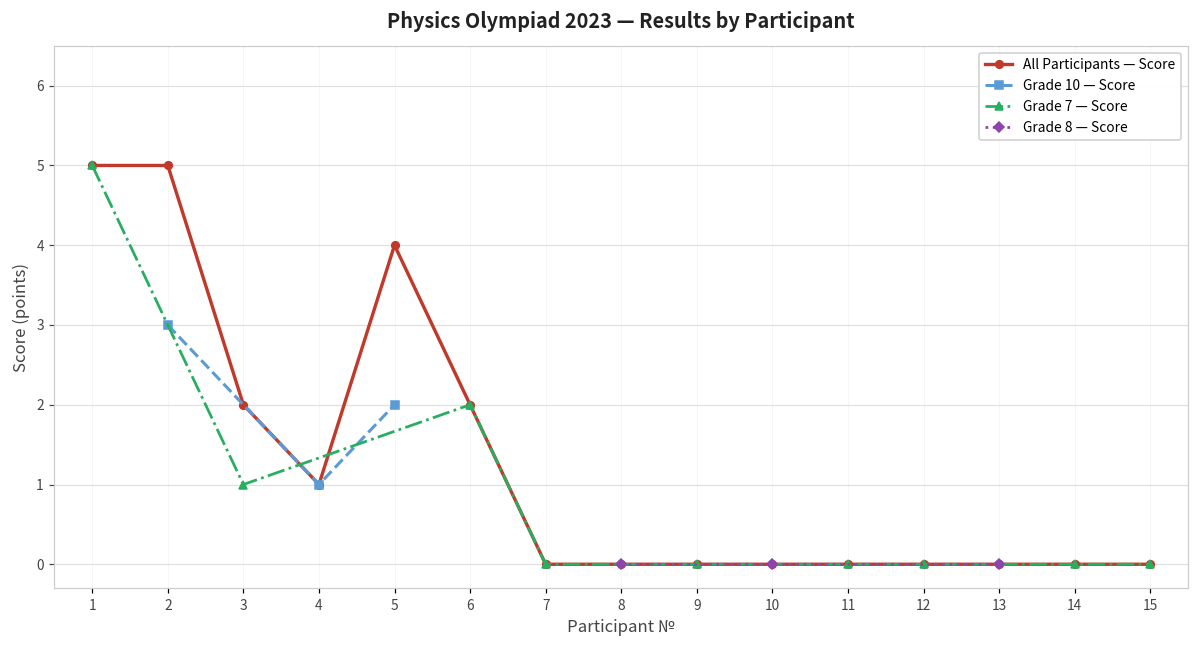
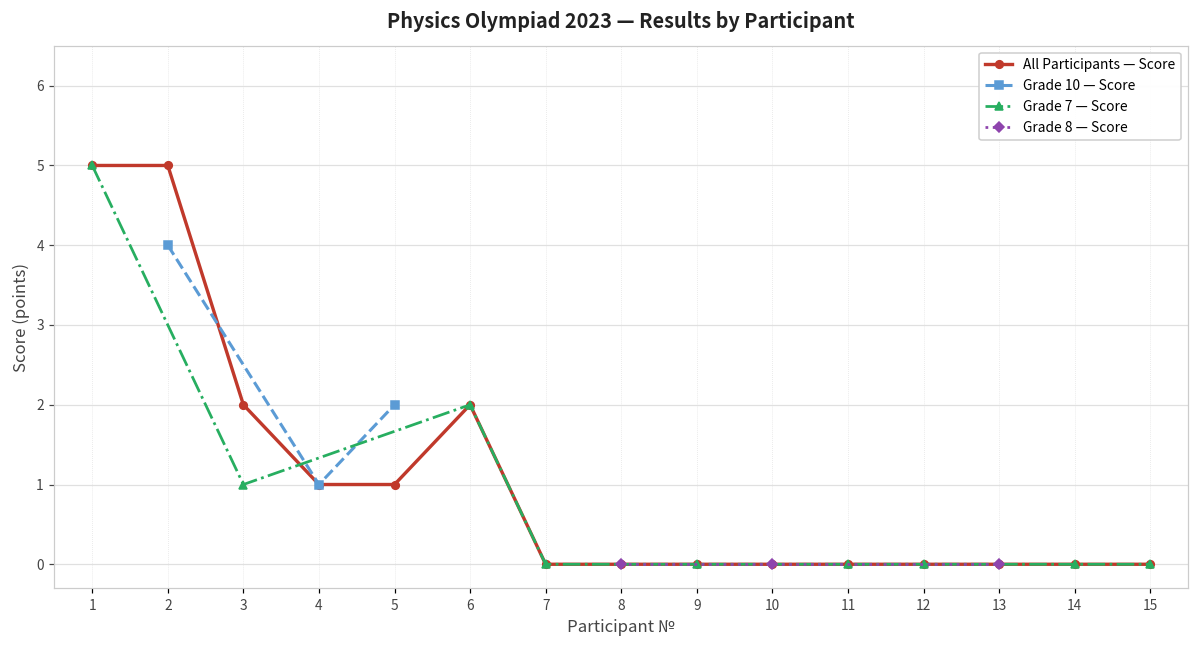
  {
    "All Participants — Score": {
      "2": 5,
      "3": 2,
-     "5": 4
+     "5": 1
    },
    "Grade 10 — Score": {
-     "2": 3,
+     "2": 4,
      "5": 2
    },
    "Grade 7 — Score": {
      "3": 1
    }
  }
